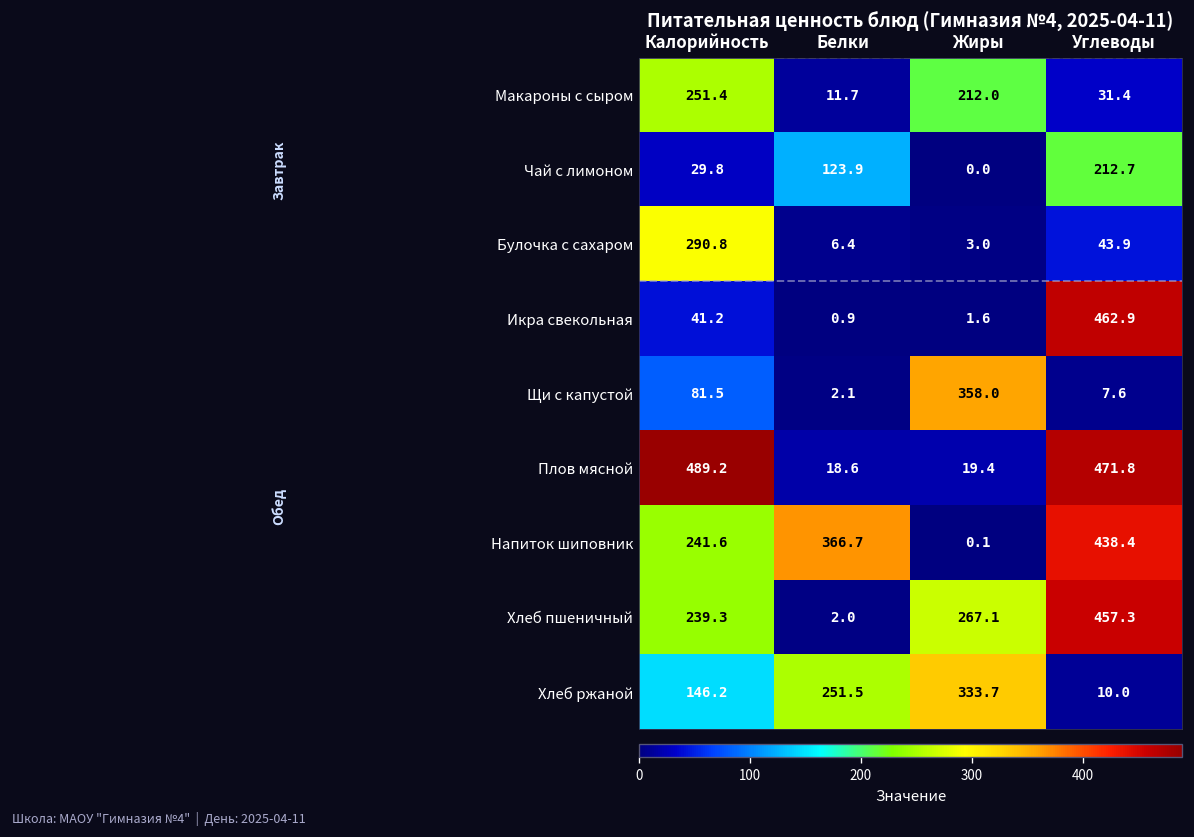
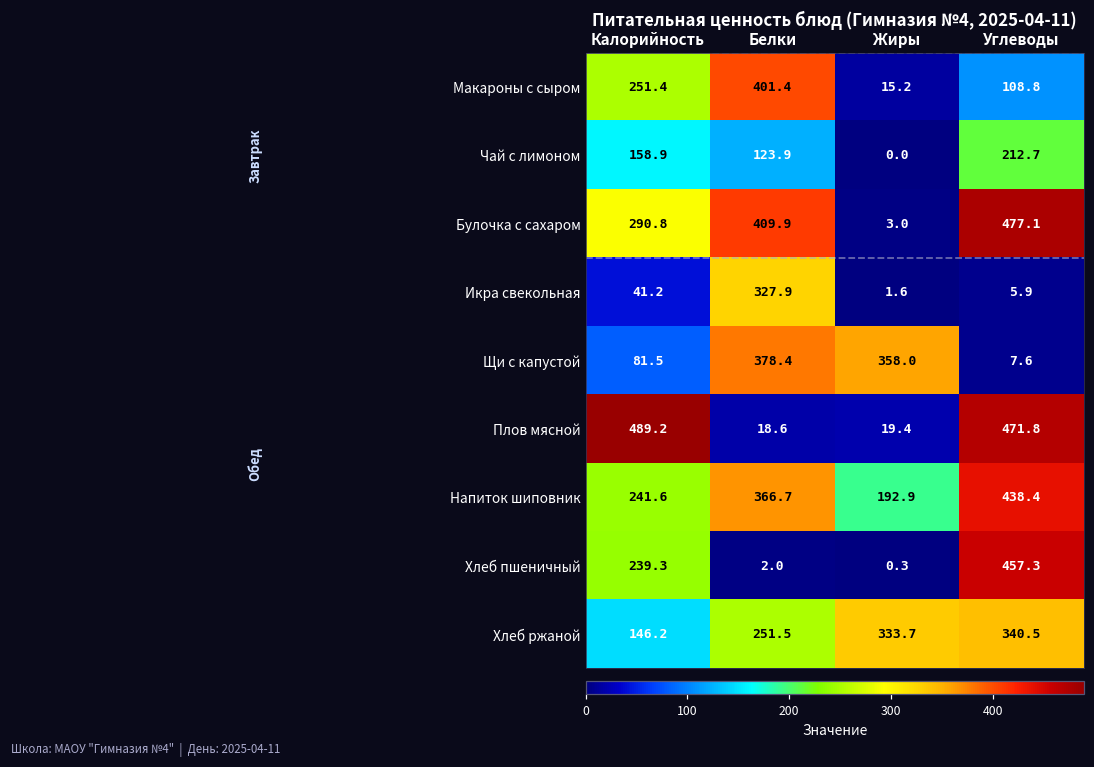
  {
    "Макароны с сыром": {
      "Калорийность": 251.4,
-     "Белки": 11.7,
-     "Жиры": 212.0,
-     "Углеводы": 31.4
+     "Белки": 401.4,
+     "Жиры": 15.2,
+     "Углеводы": 108.8
    },
    "Чай с лимоном": {
-     "Калорийность": 29.8,
+     "Калорийность": 158.9,
      "Белки": 123.9,
      "Жиры": 0.0,
      "Углеводы": 212.7
    },
    "Булочка с сахаром": {
      "Калорийность": 290.8,
-     "Белки": 6.4,
+     "Белки": 409.9,
      "Жиры": 3.0,
-     "Углеводы": 43.9
+     "Углеводы": 477.1
    },
    "Икра свекольная": {
      "Калорийность": 41.2,
-     "Белки": 0.9,
+     "Белки": 327.9,
      "Жиры": 1.6,
-     "Углеводы": 462.9
+     "Углеводы": 5.9
    },
    "Щи с капустой": {
      "Калорийность": 81.5,
-     "Белки": 2.1,
+     "Белки": 378.4,
      "Жиры": 358.0,
      "Углеводы": 7.6
    },
    "Плов мясной": {
      "Калорийность": 489.2,
      "Белки": 18.6,
      "Жиры": 19.4,
      "Углеводы": 471.8
    },
    "Напиток шиповник": {
      "Калорийность": 241.6,
      "Белки": 366.7,
-     "Жиры": 0.1,
+     "Жиры": 192.9,
      "Углеводы": 438.4
    },
    "Хлеб пшеничный": {
      "Калорийность": 239.3,
      "Белки": 2.0,
-     "Жиры": 267.1,
+     "Жиры": 0.3,
      "Углеводы": 457.3
    },
    "Хлеб ржаной": {
      "Калорийность": 146.2,
      "Белки": 251.5,
      "Жиры": 333.7,
-     "Углеводы": 10.0
+     "Углеводы": 340.5
    }
  }
